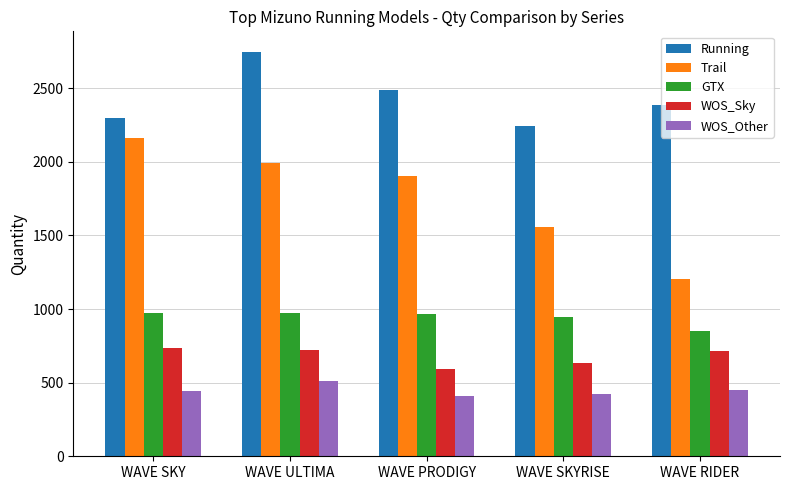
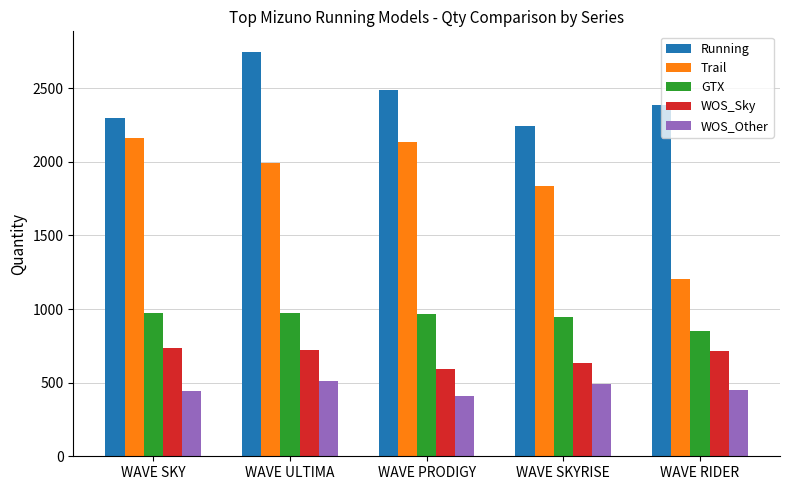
  {
    "Running": {
      "WAVE SKY": 2300,
      "WAVE ULTIMA": 2750,
      "WAVE PRODIGY": 2490,
      "WAVE SKYRISE": 2240
    },
    "Trail": {
      "WAVE SKY": 2160,
      "WAVE ULTIMA": 1990,
-     "WAVE PRODIGY": 1910,
-     "WAVE SKYRISE": 1560,
+     "WAVE PRODIGY": 2140,
+     "WAVE SKYRISE": 1830,
      "WAVE RIDER": 1200
    },
    "GTX": {
      "WAVE SKY": 970,
      "WAVE ULTIMA": 970,
      "WAVE PRODIGY": 970,
      "WAVE SKYRISE": 950,
      "WAVE RIDER": 850
    },
    "WOS_Sky": {
      "WAVE SKY": 740,
      "WAVE ULTIMA": 720,
      "WAVE PRODIGY": 590,
      "WAVE SKYRISE": 630,
      "WAVE RIDER": 720
    },
    "WOS_Other": {
      "WAVE SKY": 440,
      "WAVE ULTIMA": 510,
      "WAVE PRODIGY": 410,
-     "WAVE SKYRISE": 430,
+     "WAVE SKYRISE": 490,
      "WAVE RIDER": 450
    }
  }
